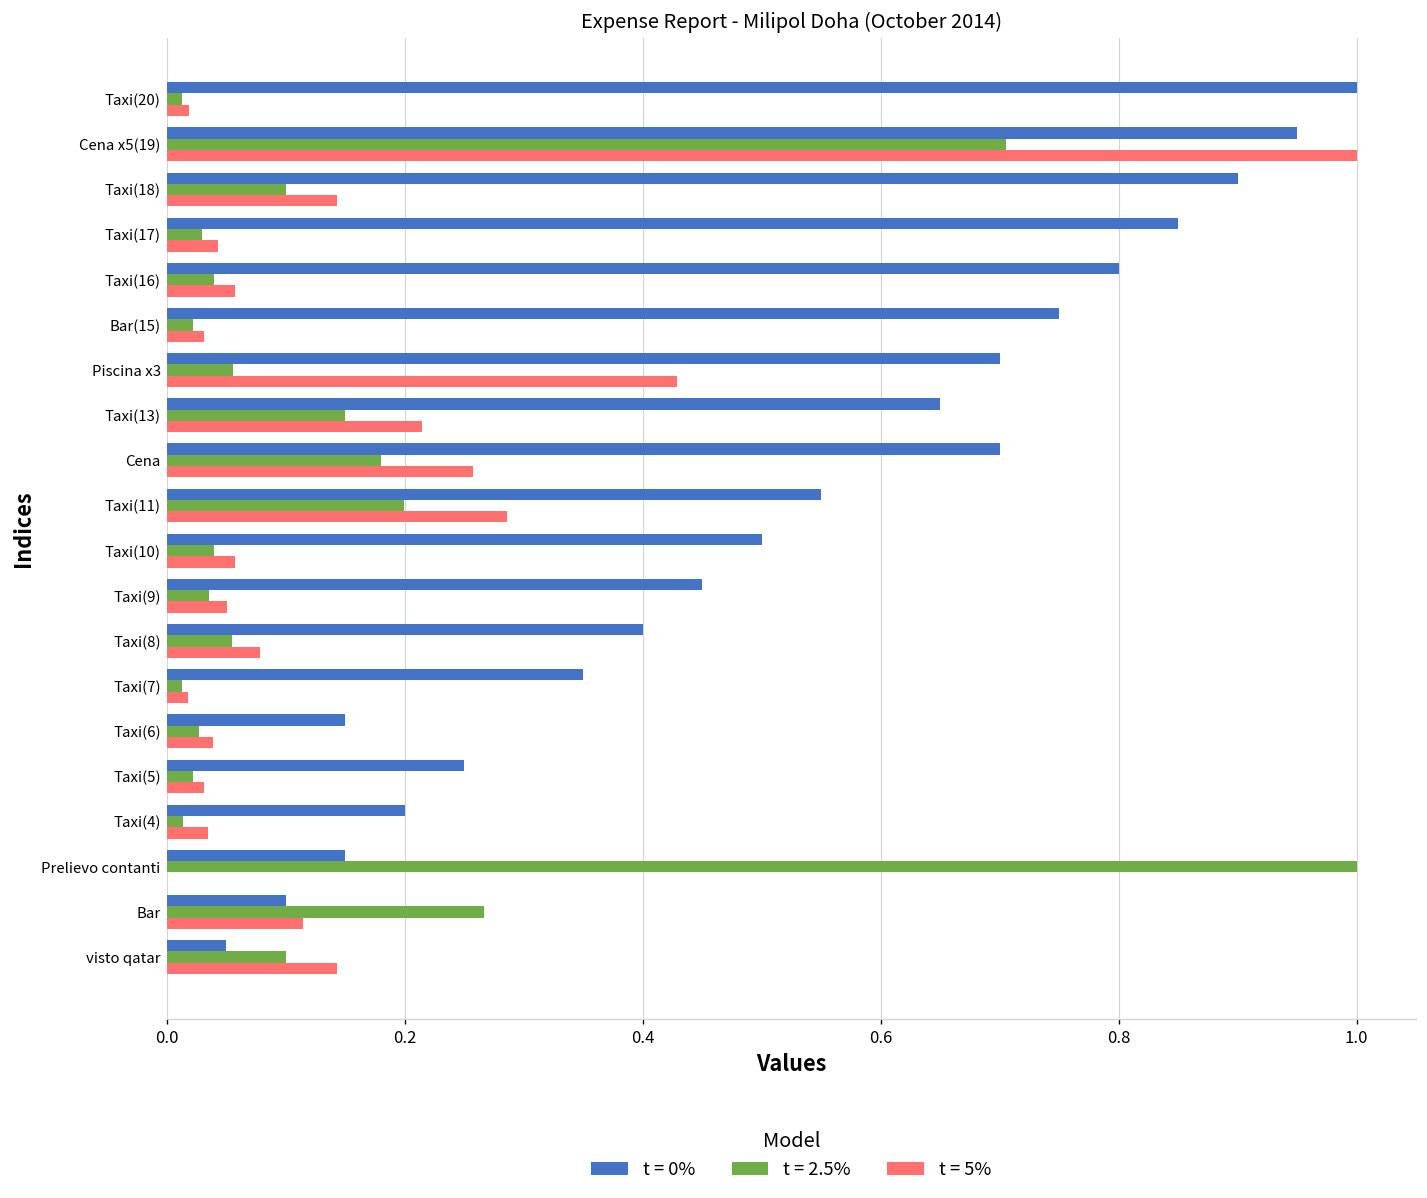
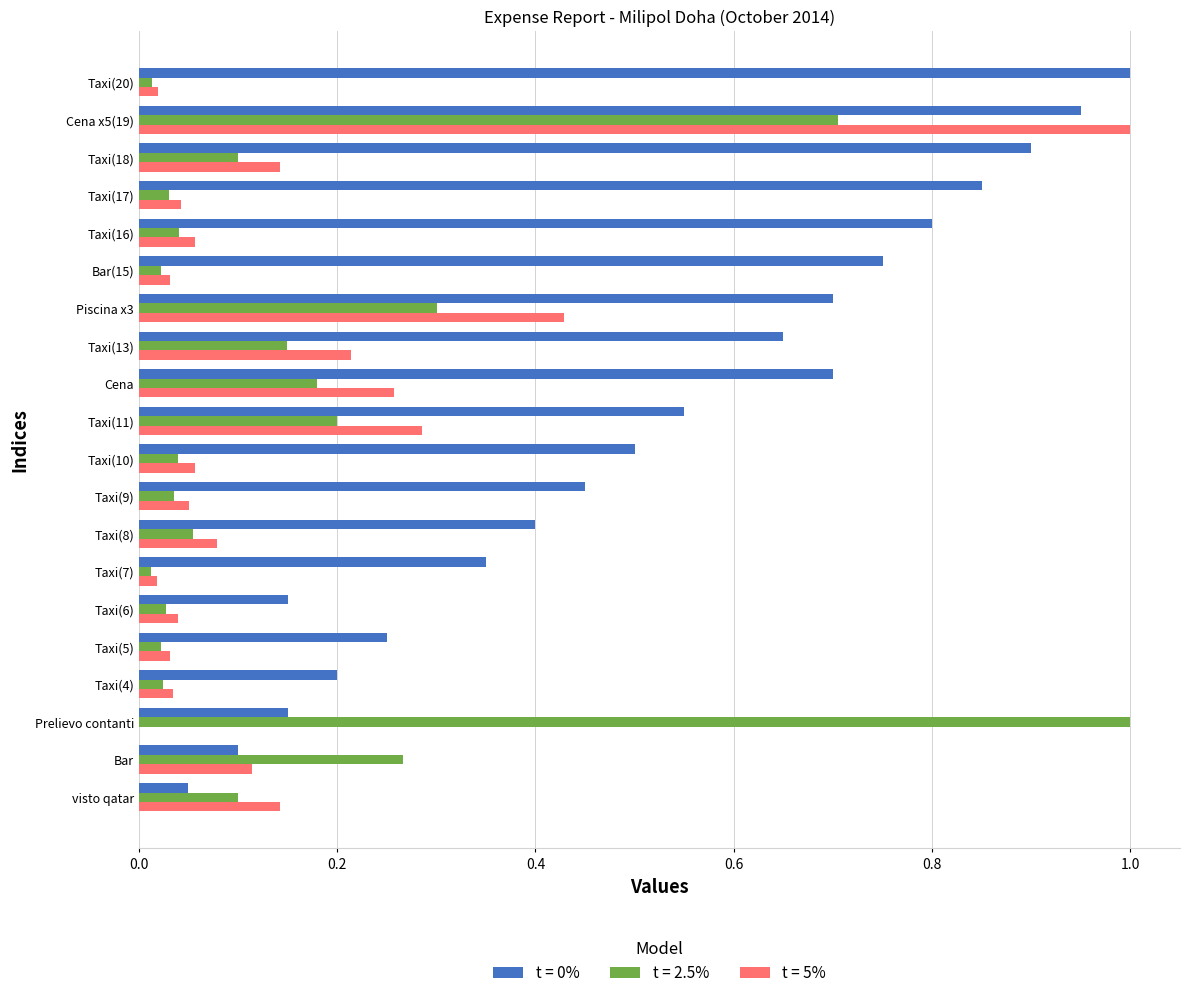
  {
    "t = 0%": {
      "Taxi(20)": 1.00,
      "Cena x5(19)": 0.95,
      "Taxi(18)": 0.90,
      "Taxi(17)": 0.85,
      "Taxi(16)": 0.80,
      "Bar(15)": 0.75,
      "Piscina x3": 0.70,
      "Taxi(13)": 0.65,
      "Cena": 0.70,
      "Taxi(11)": 0.55,
      "Taxi(10)": 0.50,
      "Taxi(9)": 0.45,
      "Taxi(8)": 0.40,
      "Taxi(7)": 0.35,
      "Taxi(6)": 0.15,
      "Taxi(5)": 0.25,
      "Taxi(4)": 0.20,
      "Prelievo contanti": 0.15,
      "Bar": 0.10,
      "visto qatar": 0.05
    },
    "t = 2.5%": {
      "Taxi(20)": 0.01,
      "Cena x5(19)": 0.71,
      "Taxi(18)": 0.10,
      "Taxi(17)": 0.03,
      "Taxi(16)": 0.04,
      "Bar(15)": 0.02,
-     "Piscina x3": 0.06,
+     "Piscina x3": 0.30,
      "Taxi(13)": 0.15,
      "Cena": 0.18,
      "Taxi(11)": 0.20,
      "Taxi(10)": 0.04,
      "Taxi(9)": 0.04,
      "Taxi(8)": 0.06,
      "Taxi(7)": 0.01,
      "Taxi(6)": 0.03,
      "Taxi(5)": 0.02,
-     "Taxi(4)": 0.01,
+     "Taxi(4)": 0.02,
      "Prelievo contanti": 1.00,
      "Bar": 0.27,
      "visto qatar": 0.10
    },
    "t = 5%": {
      "Taxi(20)": 0.02,
      "Cena x5(19)": 1.00,
      "Taxi(18)": 0.14,
      "Taxi(17)": 0.04,
      "Taxi(16)": 0.06,
      "Bar(15)": 0.03,
      "Piscina x3": 0.43,
      "Taxi(13)": 0.21,
      "Cena": 0.26,
      "Taxi(11)": 0.29,
      "Taxi(10)": 0.06,
      "Taxi(9)": 0.05,
      "Taxi(8)": 0.08,
      "Taxi(7)": 0.02,
      "Taxi(6)": 0.04,
      "Taxi(5)": 0.03,
      "Taxi(4)": 0.03,
      "Prelievo contanti": 0.00,
      "Bar": 0.11,
      "visto qatar": 0.14
    }
  }
